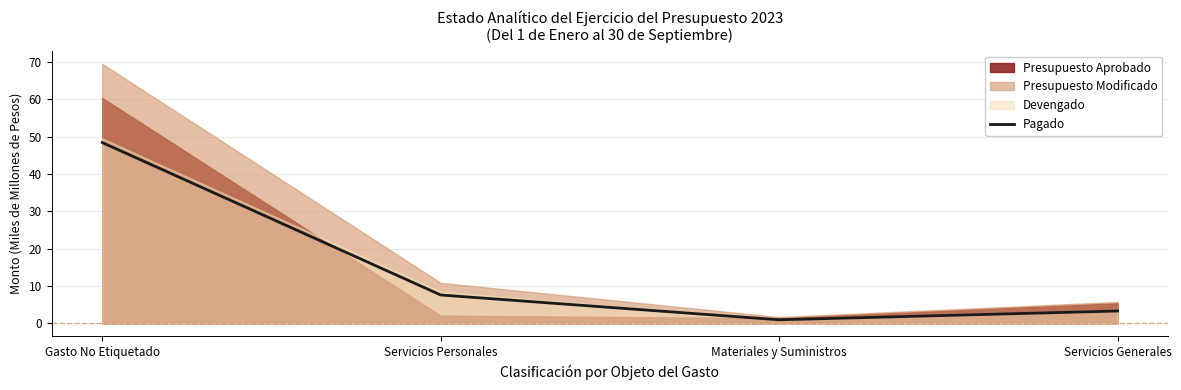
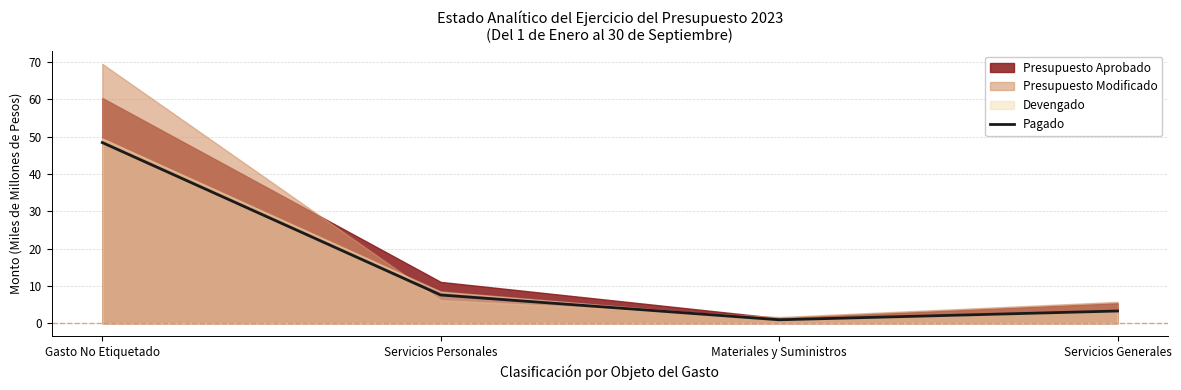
  {
    "Pagado": {
      "Gasto No Etiquetado": 48,
      "Servicios Personales": 8
    },
    "Presupuesto Aprobado": {
      "Gasto No Etiquetado": 60,
-     "Servicios Personales": 2
+     "Servicios Personales": 11
    },
    "Presupuesto Modificado": {
      "Gasto No Etiquetado": 70,
-     "Servicios Personales": 11
+     "Servicios Personales": 6
    },
    "Devengado": {
      "Gasto No Etiquetado": 50,
      "Servicios Personales": 8
    }
  }
